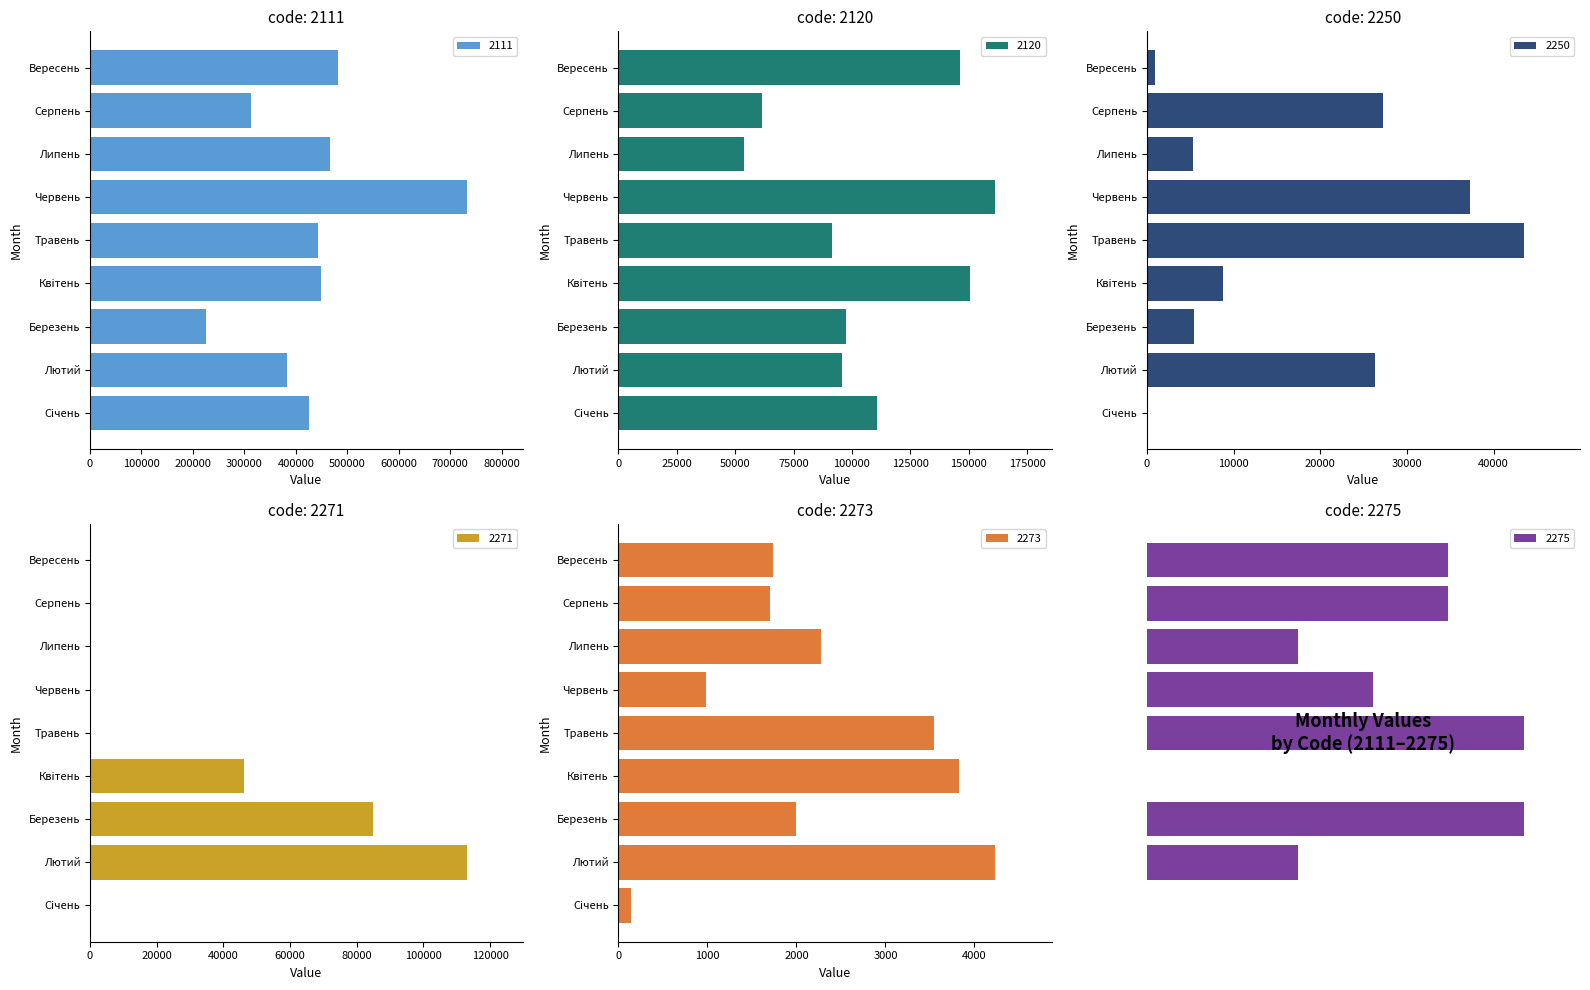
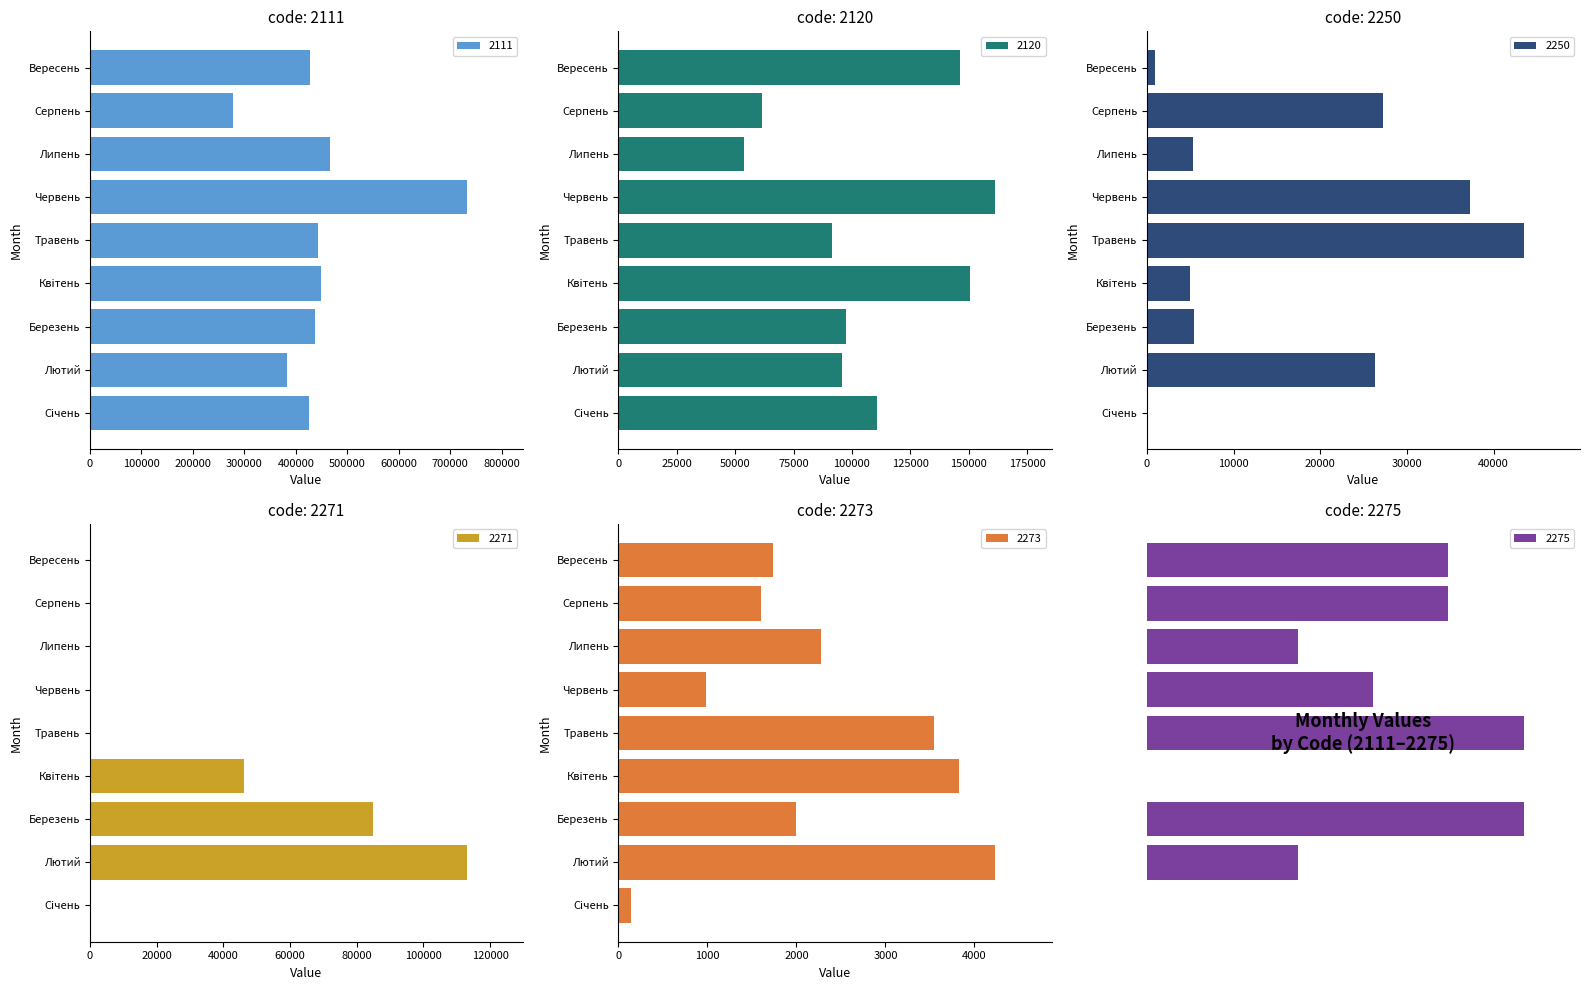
  {
    "code: 2111": {
-     "Вересень": 480000,
-     "Серпень": 310000,
+     "Вересень": 430000,
+     "Серпень": 280000,
      "Липень": 470000,
      "Червень": 730000,
      "Травень": 440000,
      "Квітень": 450000,
-     "Березень": 220000,
+     "Березень": 440000,
      "Лютий": 380000,
      "Січень": 430000
    },
    "code: 2120": {
      "Вересень": 146000,
      "Серпень": 61000,
      "Липень": 54000,
      "Червень": 161000,
      "Травень": 92000,
      "Квітень": 151000,
      "Березень": 97000,
      "Лютий": 96000,
      "Січень": 111000
    },
    "code: 2250": {
      "Вересень": 1000,
      "Серпень": 27000,
      "Липень": 5000,
      "Червень": 37000,
      "Травень": 43000,
-     "Квітень": 9000,
+     "Квітень": 5000,
      "Березень": 5000,
      "Лютий": 26000,
      "Січень": 0
    },
    "code: 2271": {
      "Вересень": 0,
      "Серпень": 0,
      "Липень": 0,
      "Червень": 0,
      "Травень": 0,
      "Квітень": 46000,
      "Березень": 85000,
      "Лютий": 113000,
      "Січень": 0
    },
    "code: 2273": {
      "Вересень": 1700,
-     "Серпень": 1700,
+     "Серпень": 1600,
      "Липень": 2300,
      "Червень": 1000,
      "Травень": 3500,
      "Квітень": 3800,
      "Березень": 2000,
      "Лютий": 4200,
      "Січень": 100
    }
  }
